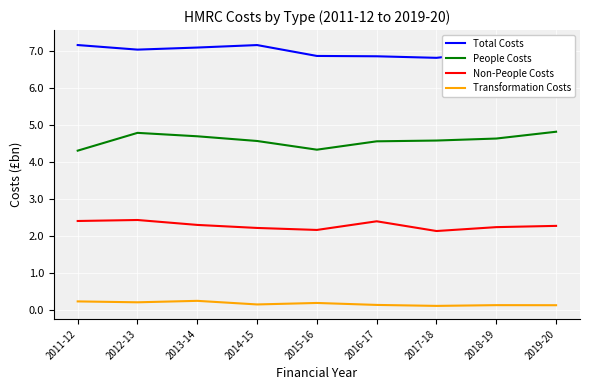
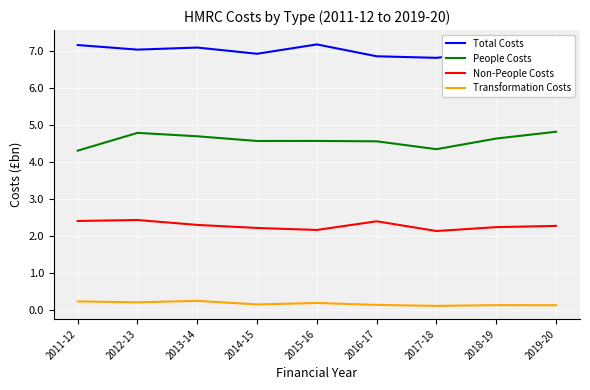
  {
    "Total Costs": {
      "2011-12": 7.2,
      "2012-13": 7.0,
      "2013-14": 7.1,
-     "2014-15": 7.2,
-     "2015-16": 6.9,
+     "2014-15": 6.9,
+     "2015-16": 7.2,
      "2016-17": 6.9,
      "2017-18": 6.8
    },
    "People Costs": {
      "2011-12": 4.3,
      "2012-13": 4.8,
      "2013-14": 4.7,
      "2014-15": 4.6,
-     "2015-16": 4.3,
+     "2015-16": 4.6,
      "2016-17": 4.6,
-     "2017-18": 4.6,
+     "2017-18": 4.3,
      "2018-19": 4.6,
      "2019-20": 4.8
    },
    "Non-People Costs": {
      "2011-12": 2.4,
      "2012-13": 2.4,
      "2013-14": 2.3,
      "2014-15": 2.2,
      "2015-16": 2.2,
      "2016-17": 2.4,
      "2017-18": 2.1,
      "2018-19": 2.2,
      "2019-20": 2.3
    },
    "Transformation Costs": {
      "2011-12": 0.2,
      "2012-13": 0.2,
      "2013-14": 0.2,
      "2014-15": 0.1,
      "2015-16": 0.2,
      "2016-17": 0.1,
      "2017-18": 0.1,
      "2018-19": 0.1,
      "2019-20": 0.1
    }
  }
